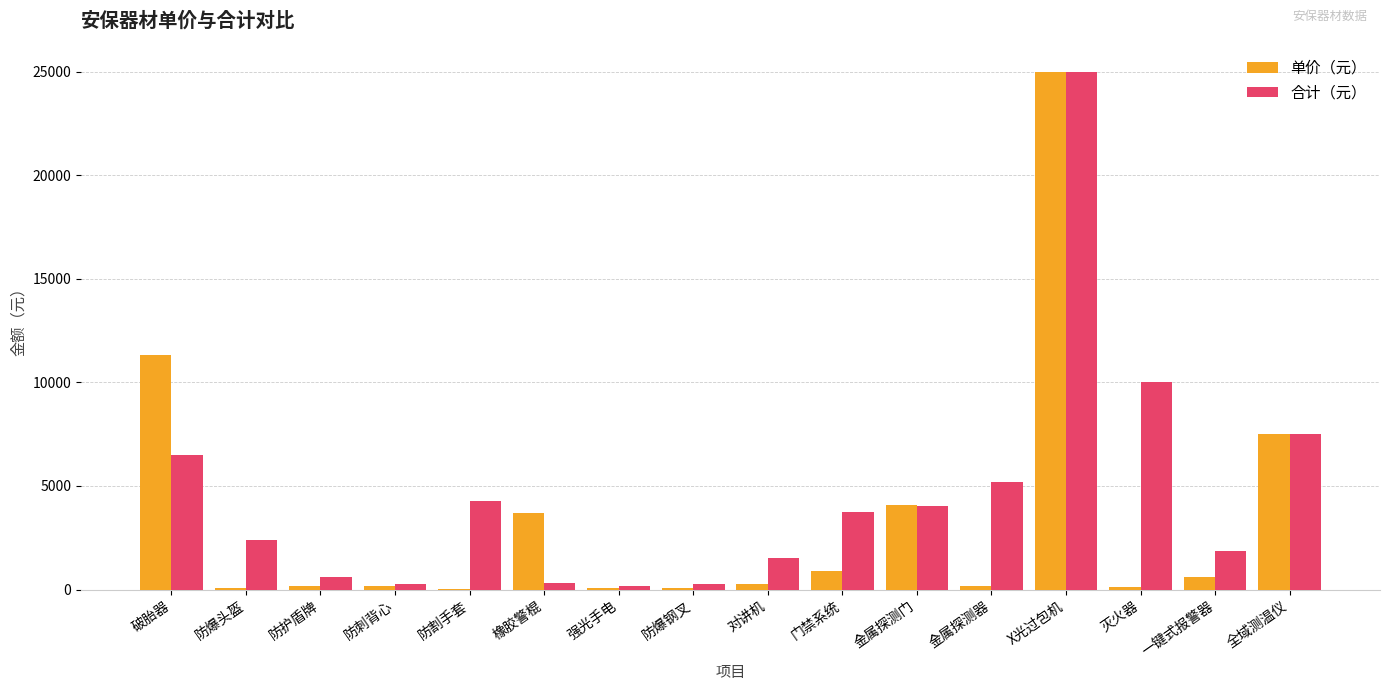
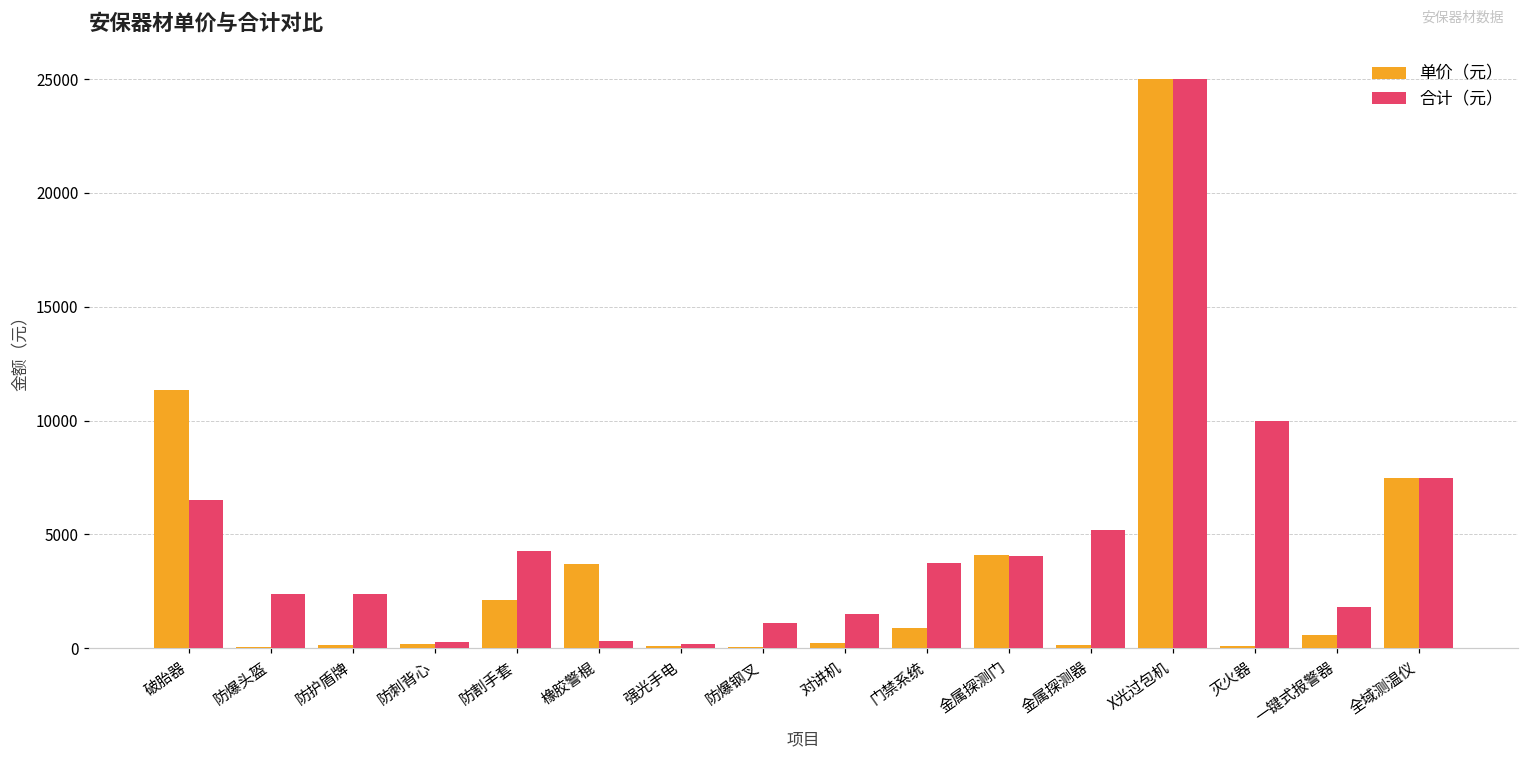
  {
    "单价（元）": {
      "破胎器": 11300,
      "防护盾牌": 200,
      "防刺背心": 200,
-     "防割手套": 0,
+     "防割手套": 2100,
      "橡胶警棍": 3700,
      "对讲机": 300,
      "门禁系统": 900,
      "金属探测门": 4100,
      "金属探测器": 200,
      "X光过包机": 25000,
      "一键式报警器": 600,
      "全域测温仪": 7500
    },
    "合计（元）": {
      "破胎器": 6500,
      "防爆头盔": 2400,
-     "防护盾牌": 600,
+     "防护盾牌": 2400,
      "防刺背心": 300,
      "防割手套": 4300,
      "橡胶警棍": 300,
      "强光手电": 200,
-     "防爆钢叉": 300,
+     "防爆钢叉": 1100,
      "对讲机": 1500,
      "门禁系统": 3700,
      "金属探测门": 4000,
      "金属探测器": 5200,
      "X光过包机": 25000,
      "灭火器": 10000,
      "一键式报警器": 1800,
      "全域测温仪": 7500
    }
  }
